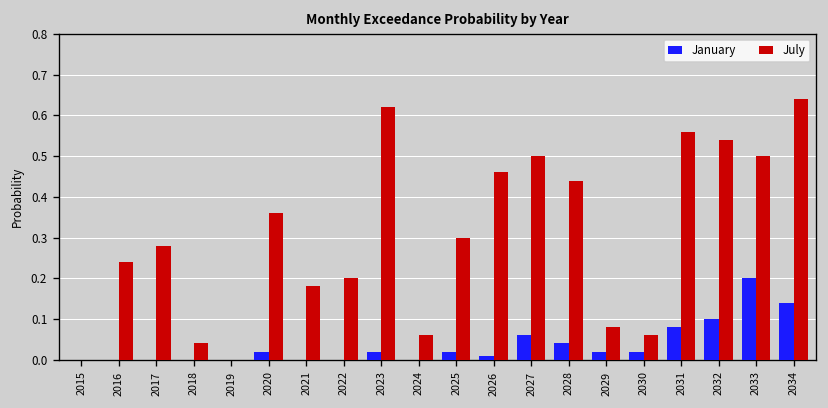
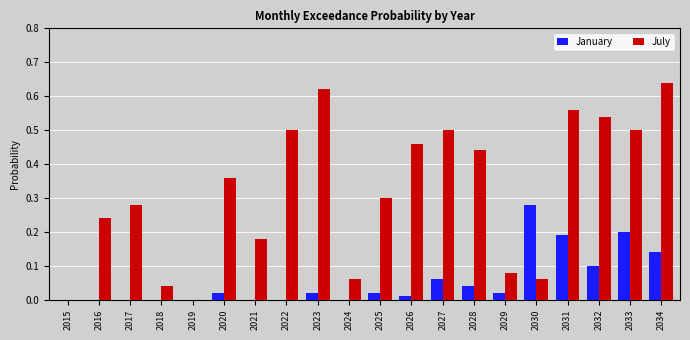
  {
    "January": {
      "2015": 0.00,
      "2016": 0.00,
      "2017": 0.00,
      "2018": 0.00,
      "2019": 0.00,
      "2020": 0.02,
      "2021": 0.00,
      "2022": 0.00,
      "2023": 0.02,
      "2024": 0.00,
      "2025": 0.02,
      "2026": 0.01,
      "2027": 0.06,
      "2028": 0.04,
      "2029": 0.02,
-     "2030": 0.02,
-     "2031": 0.08,
+     "2030": 0.28,
+     "2031": 0.19,
      "2032": 0.10,
      "2033": 0.20,
      "2034": 0.14
    },
    "July": {
      "2015": 0.0,
      "2016": 0.24,
      "2017": 0.28,
      "2018": 0.04,
      "2019": 0.0,
      "2020": 0.36,
      "2021": 0.18,
-     "2022": 0.2,
+     "2022": 0.5,
      "2023": 0.62,
      "2024": 0.06,
      "2025": 0.3,
      "2026": 0.46,
      "2027": 0.5,
      "2028": 0.44,
      "2029": 0.08,
      "2030": 0.06,
      "2031": 0.56,
      "2032": 0.54,
      "2033": 0.5,
      "2034": 0.64
    }
  }
